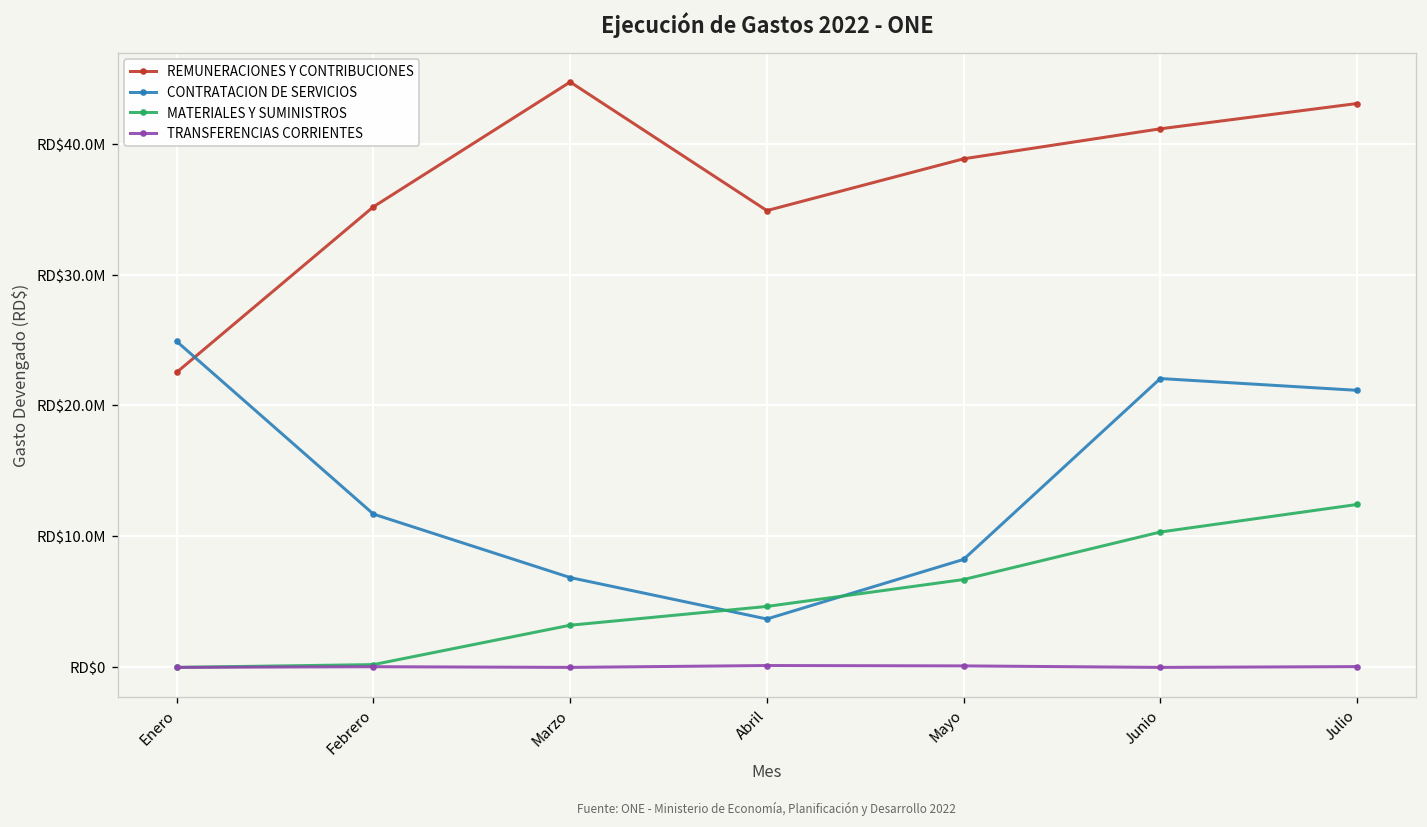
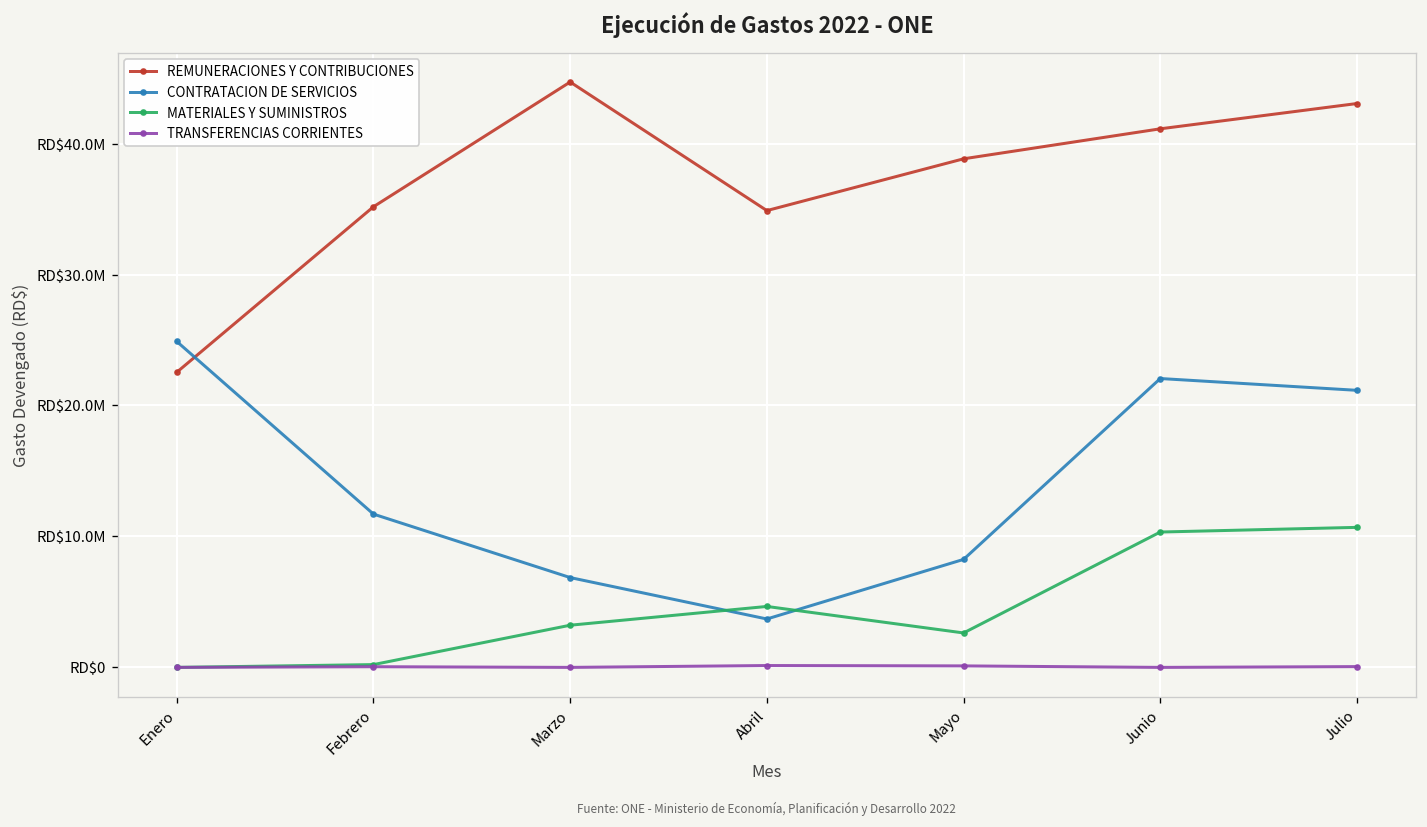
  {
    "REMUNERACIONES Y CONTRIBUCIONES": {
      "Enero": "RD$22500000",
      "Febrero": "RD$35200000",
      "Marzo": "RD$44700000",
      "Abril": "RD$34900000",
      "Mayo": "RD$38800000",
      "Junio": "RD$41100000",
      "Julio": "RD$43100000"
    },
    "CONTRATACION DE SERVICIOS": {
      "Enero": "RD$24900000",
      "Febrero": "RD$11700000",
      "Marzo": "RD$6900000",
      "Abril": "RD$3700000",
      "Mayo": "RD$8200000",
      "Junio": "RD$22100000",
      "Julio": "RD$21200000"
    },
    "MATERIALES Y SUMINISTROS": {
      "Marzo": "RD$3200000",
      "Abril": "RD$4700000",
-     "Mayo": "RD$6700000",
+     "Mayo": "RD$2600000",
      "Junio": "RD$10300000",
-     "Julio": "RD$12400000"
+     "Julio": "RD$10700000"
    },
    "TRANSFERENCIAS CORRIENTES": {
      "Marzo": "RD$0",
      "Abril": "RD$100000",
      "Mayo": "RD$100000",
      "Junio": "RD$0",
      "Julio": "RD$100000"
    }
  }
